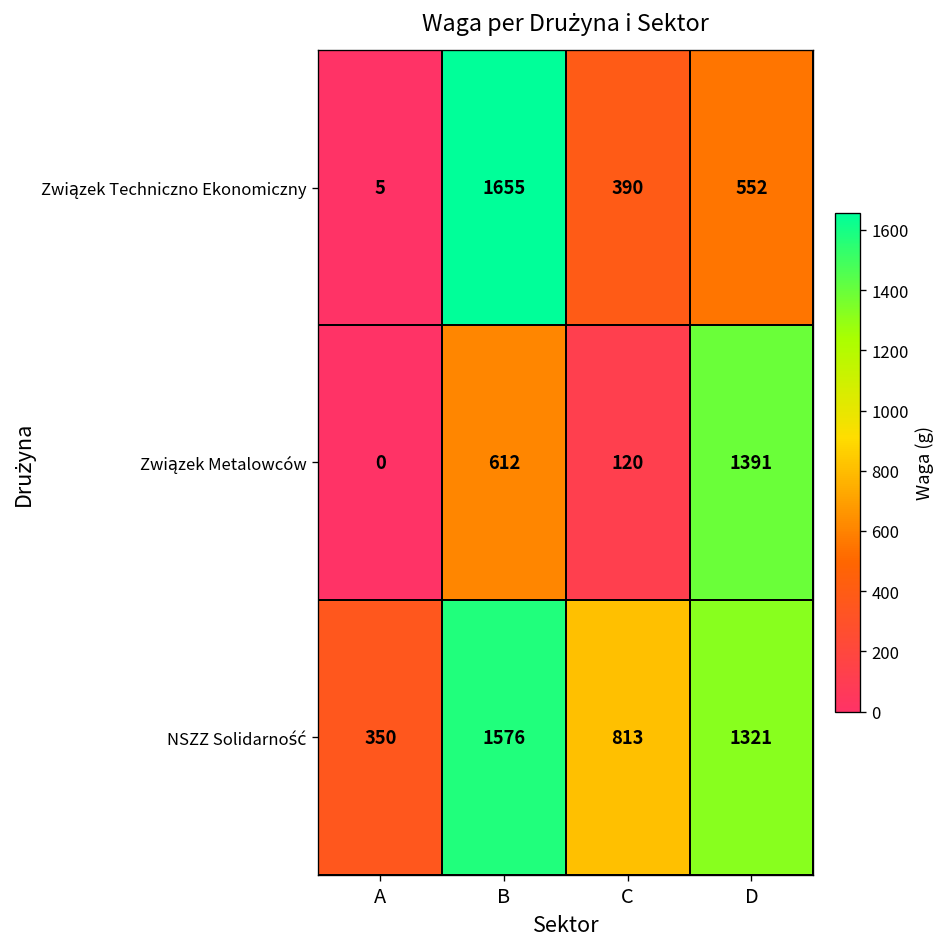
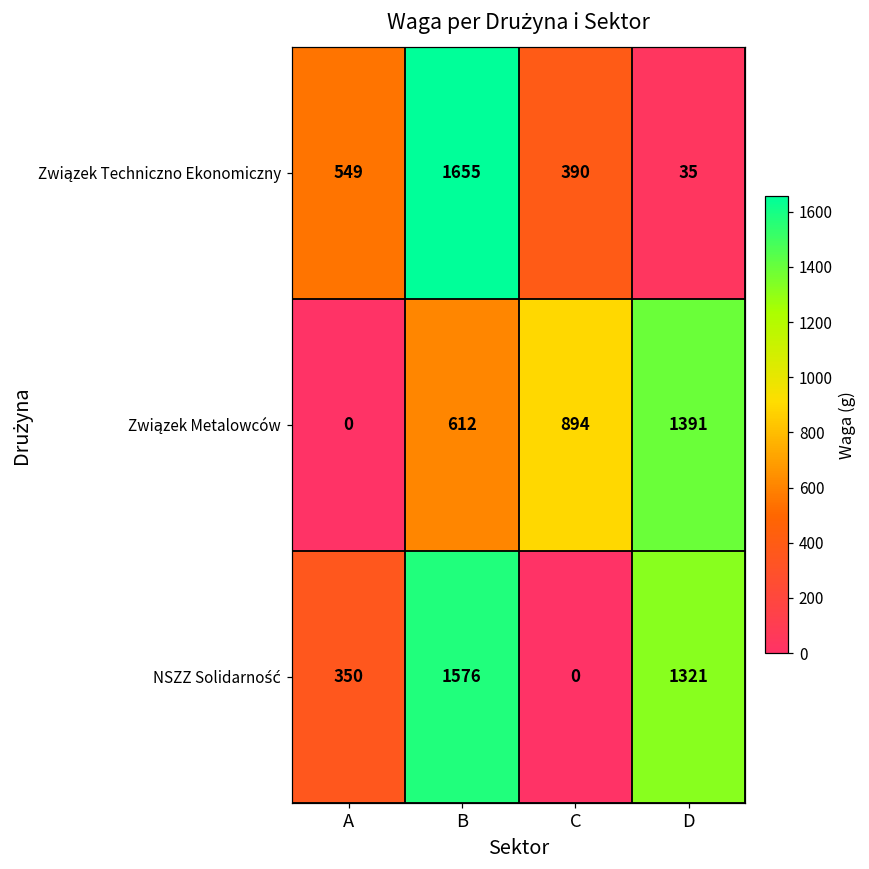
  {
    "Związek Techniczno Ekonomiczny": {
-     "A": 5,
+     "A": 549,
      "B": 1655,
      "C": 390,
-     "D": 552
+     "D": 35
    },
    "Związek Metalowców": {
      "A": 0,
      "B": 612,
-     "C": 120,
+     "C": 894,
      "D": 1391
    },
    "NSZZ Solidarność": {
      "A": 350,
      "B": 1576,
-     "C": 813,
+     "C": 0,
      "D": 1321
    }
  }
